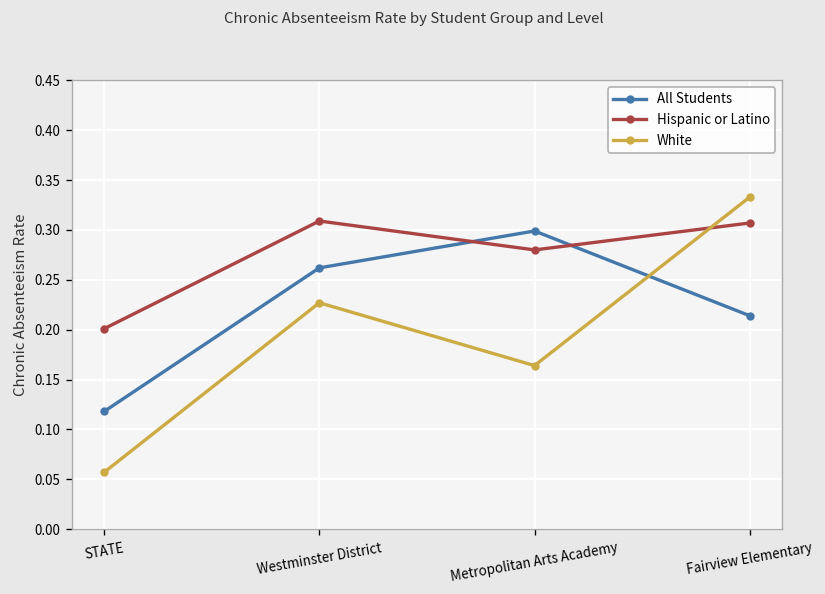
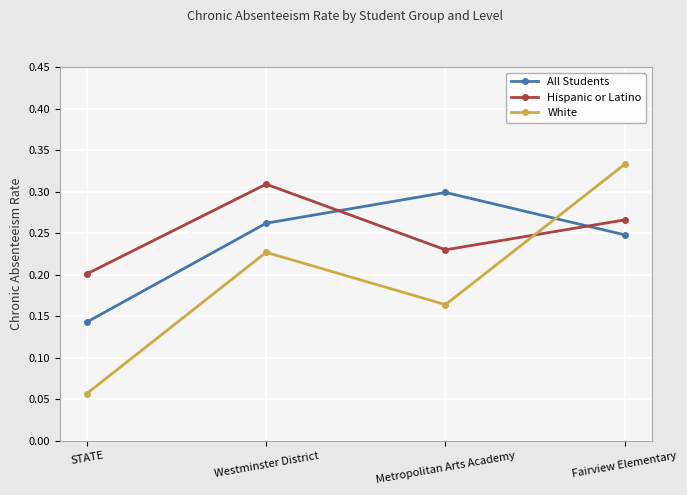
  {
    "All Students": {
-     "STATE": 0.12,
+     "STATE": 0.14,
      "Westminster District": 0.26,
      "Metropolitan Arts Academy": 0.30,
-     "Fairview Elementary": 0.21
+     "Fairview Elementary": 0.25
    },
    "Hispanic or Latino": {
      "STATE": 0.20,
      "Westminster District": 0.31,
-     "Metropolitan Arts Academy": 0.28,
-     "Fairview Elementary": 0.31
+     "Metropolitan Arts Academy": 0.23,
+     "Fairview Elementary": 0.27
    },
    "White": {
      "STATE": 0.06,
      "Westminster District": 0.23,
      "Metropolitan Arts Academy": 0.16,
      "Fairview Elementary": 0.33
    }
  }
